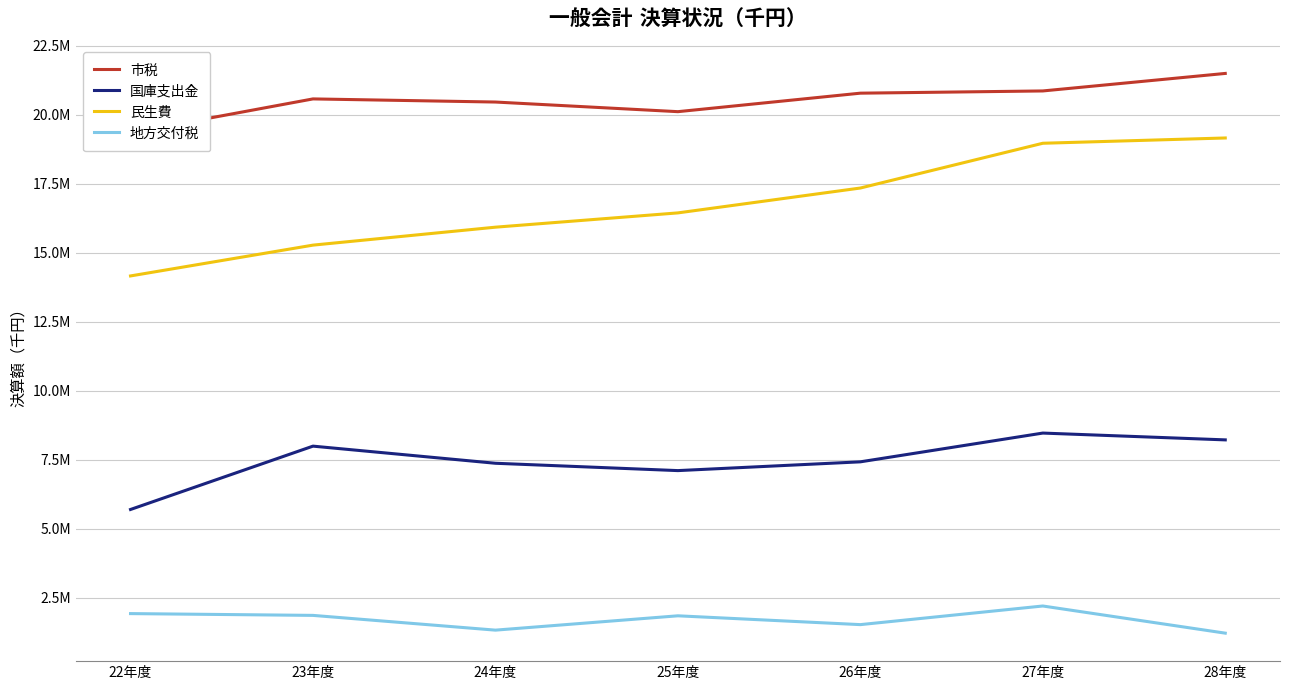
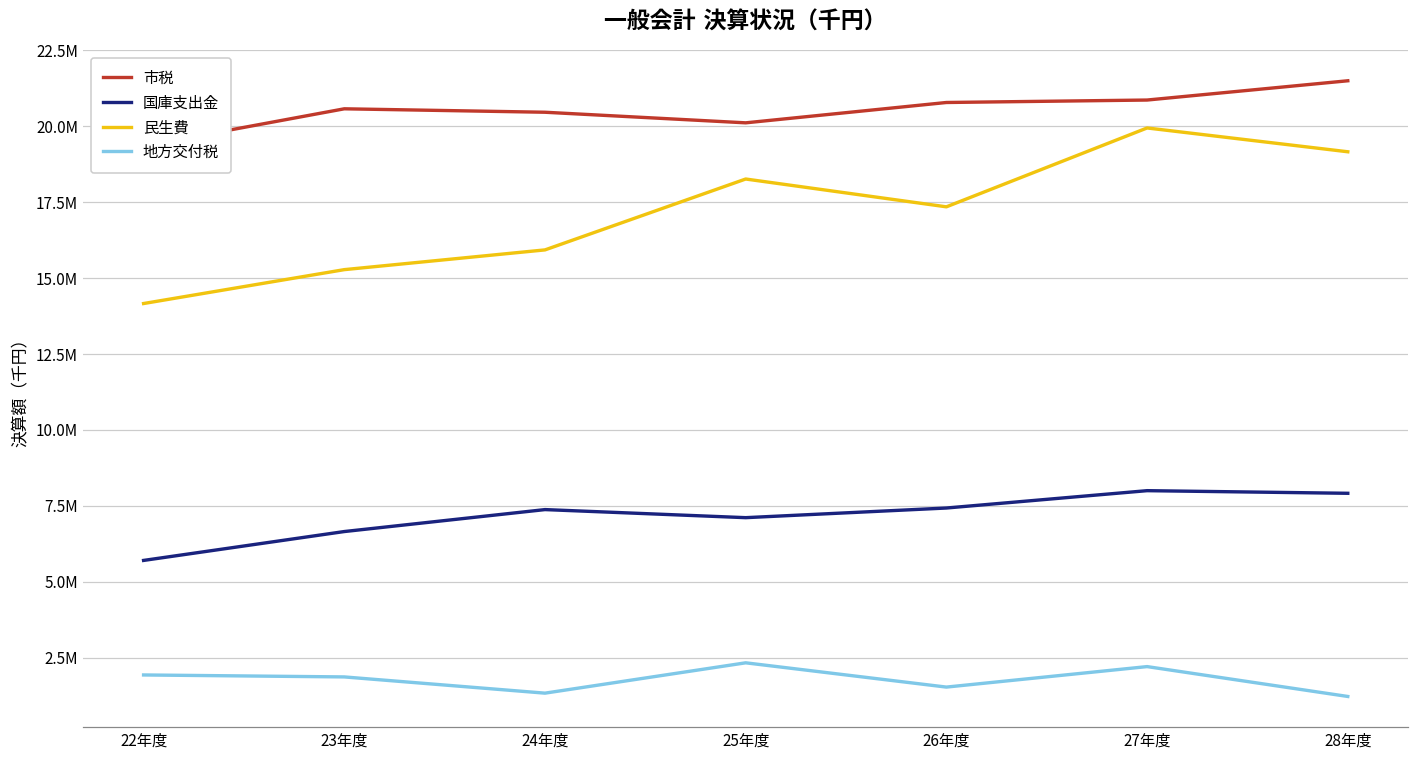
  {
    "市税": {
      "23年度": 20600000,
      "24年度": 20500000,
      "25年度": 20100000,
      "26年度": 20800000,
      "27年度": 20900000,
      "28年度": 21500000
    },
    "国庫支出金": {
      "22年度": 5700000,
-     "23年度": 8000000,
+     "23年度": 6600000,
      "24年度": 7400000,
      "25年度": 7100000,
      "26年度": 7400000,
-     "27年度": 8500000,
-     "28年度": 8200000
+     "27年度": 8000000,
+     "28年度": 7900000
    },
    "民生費": {
      "22年度": 14200000,
      "23年度": 15300000,
      "24年度": 15900000,
-     "25年度": 16400000,
+     "25年度": 18300000,
      "26年度": 17300000,
-     "27年度": 19000000,
+     "27年度": 19900000,
      "28年度": 19200000
    },
    "地方交付税": {
      "22年度": 1900000,
      "23年度": 1900000,
      "24年度": 1300000,
-     "25年度": 1800000,
+     "25年度": 2300000,
      "26年度": 1500000,
      "27年度": 2200000,
      "28年度": 1200000
    }
  }
